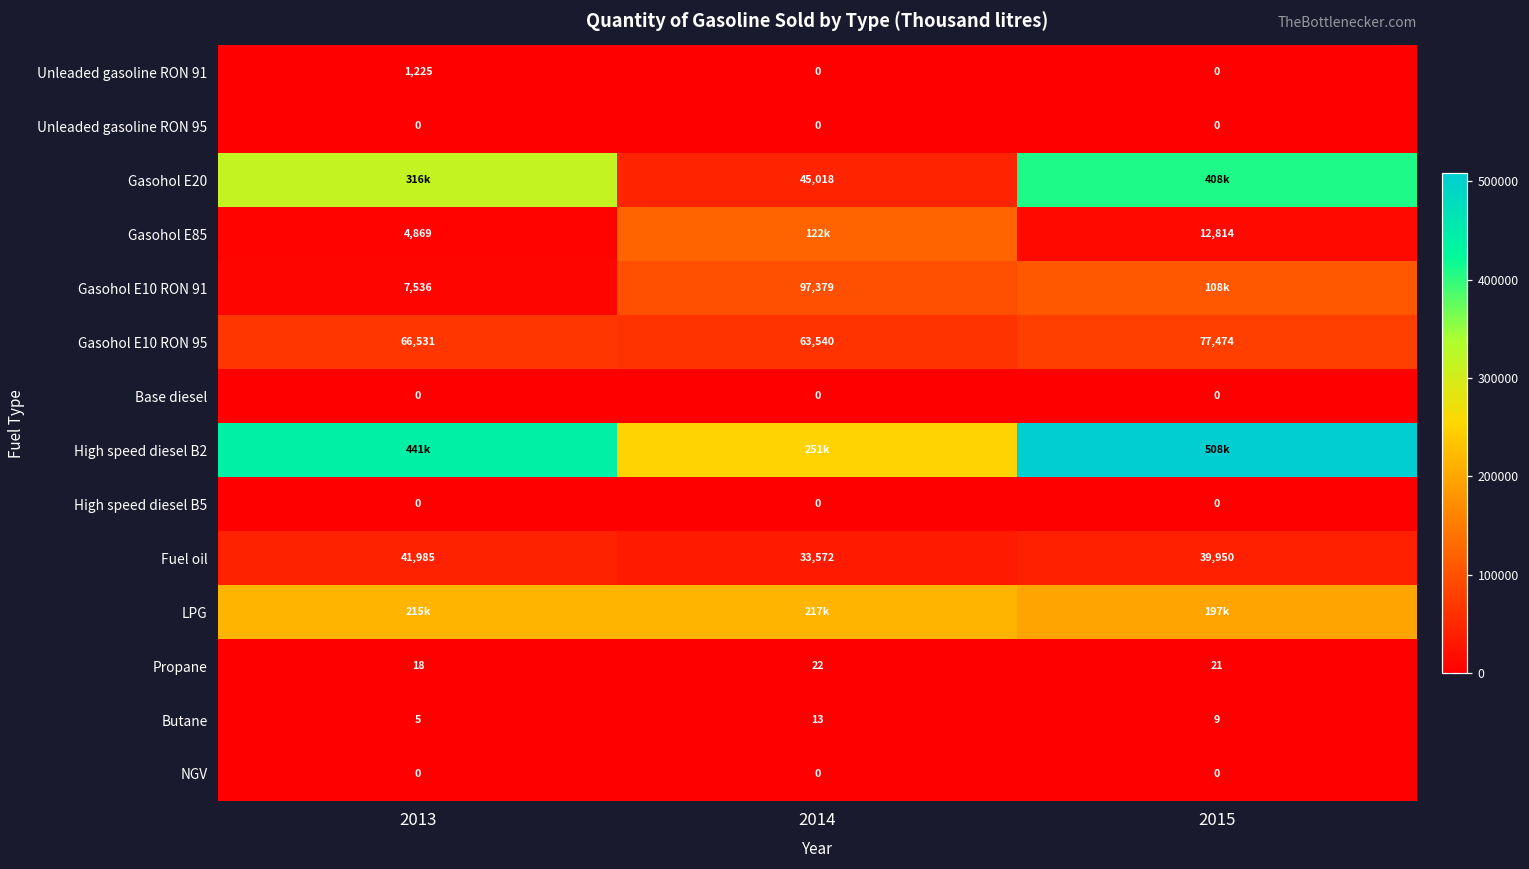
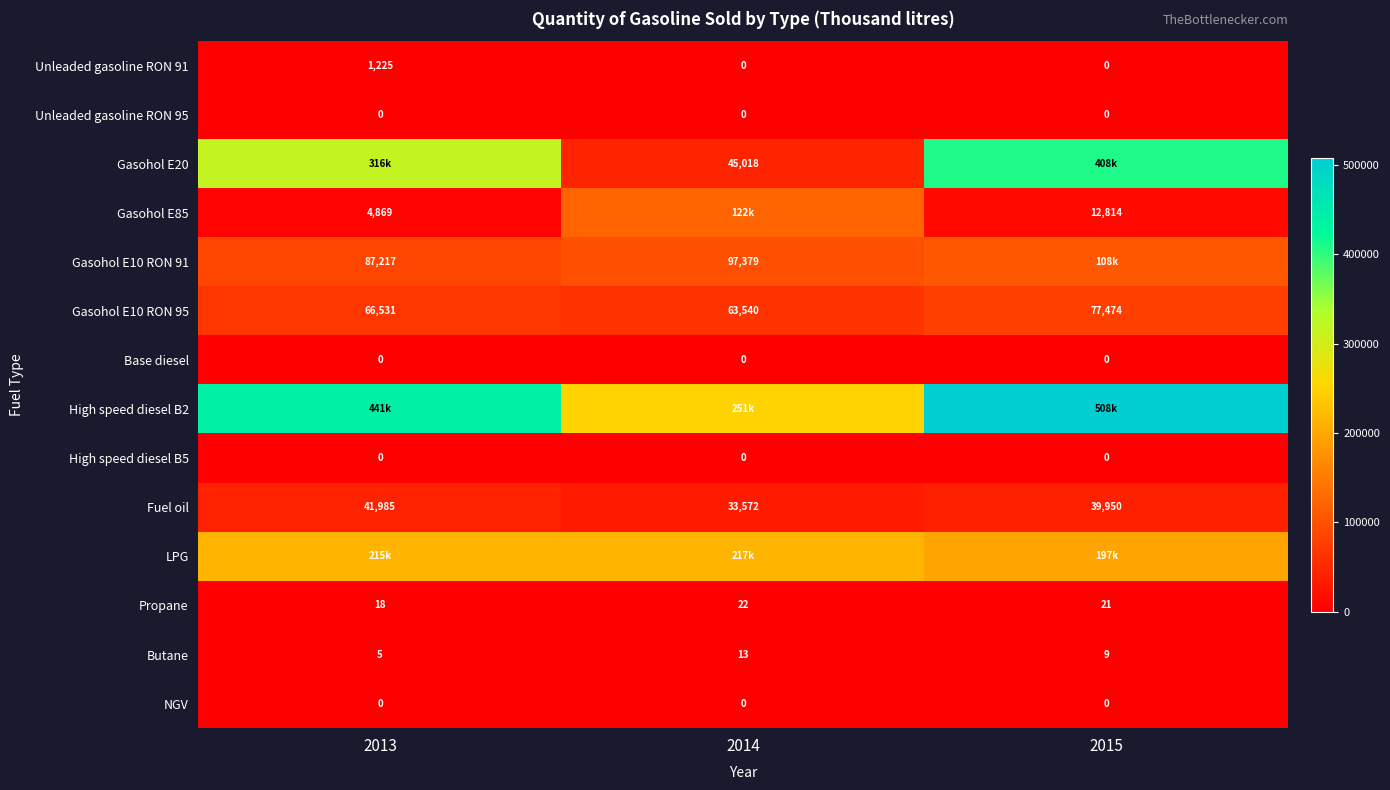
  {
    "Unleaded gasoline RON 91": {
      "2013": "1,225",
      "2014": "0",
      "2015": "0"
    },
    "Unleaded gasoline RON 95": {
      "2013": "0",
      "2014": "0",
      "2015": "0"
    },
    "Gasohol E20": {
      "2013": "316k",
      "2014": "45,018",
      "2015": "408k"
    },
    "Gasohol E85": {
      "2013": "4,869",
      "2014": "122k",
      "2015": "12,814"
    },
    "Gasohol E10 RON 91": {
-     "2013": "7,536",
+     "2013": "87,217",
      "2014": "97,379",
      "2015": "108k"
    },
    "Gasohol E10 RON 95": {
      "2013": "66,531",
      "2014": "63,540",
      "2015": "77,474"
    },
    "Base diesel": {
      "2013": "0",
      "2014": "0",
      "2015": "0"
    },
    "High speed diesel B2": {
      "2013": "441k",
      "2014": "251k",
      "2015": "508k"
    },
    "High speed diesel B5": {
      "2013": "0",
      "2014": "0",
      "2015": "0"
    },
    "Fuel oil": {
      "2013": "41,985",
      "2014": "33,572",
      "2015": "39,950"
    },
    "LPG": {
      "2013": "215k",
      "2014": "217k",
      "2015": "197k"
    },
    "Propane": {
      "2013": "18",
      "2014": "22",
      "2015": "21"
    },
    "Butane": {
      "2013": "5",
      "2014": "13",
      "2015": "9"
    },
    "NGV": {
      "2013": "0",
      "2014": "0",
      "2015": "0"
    }
  }
